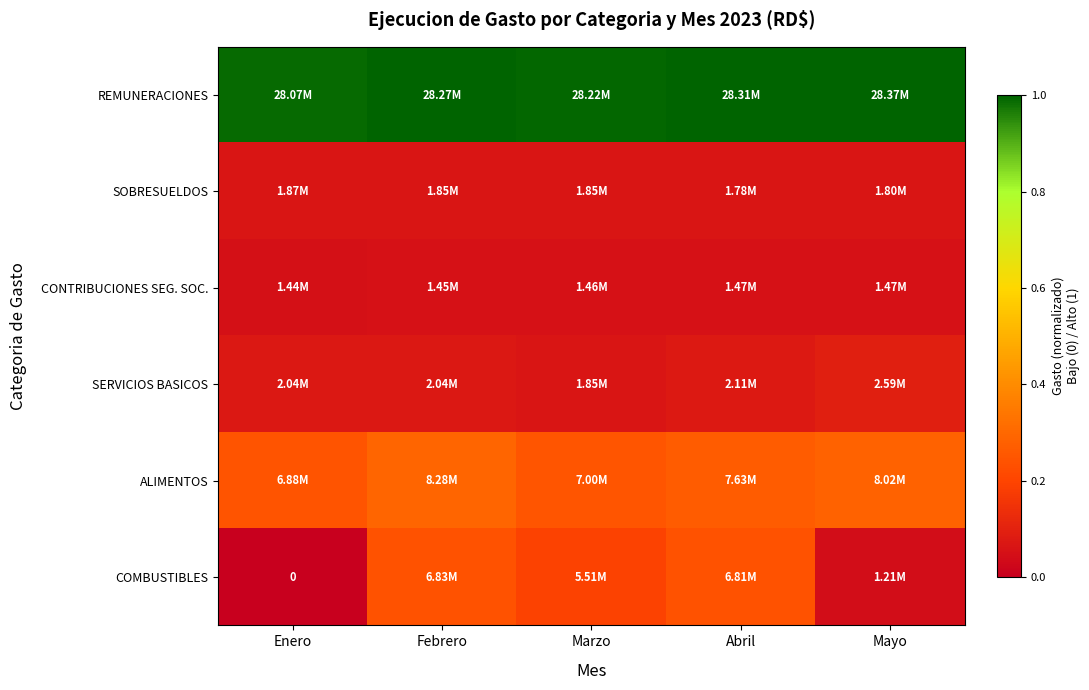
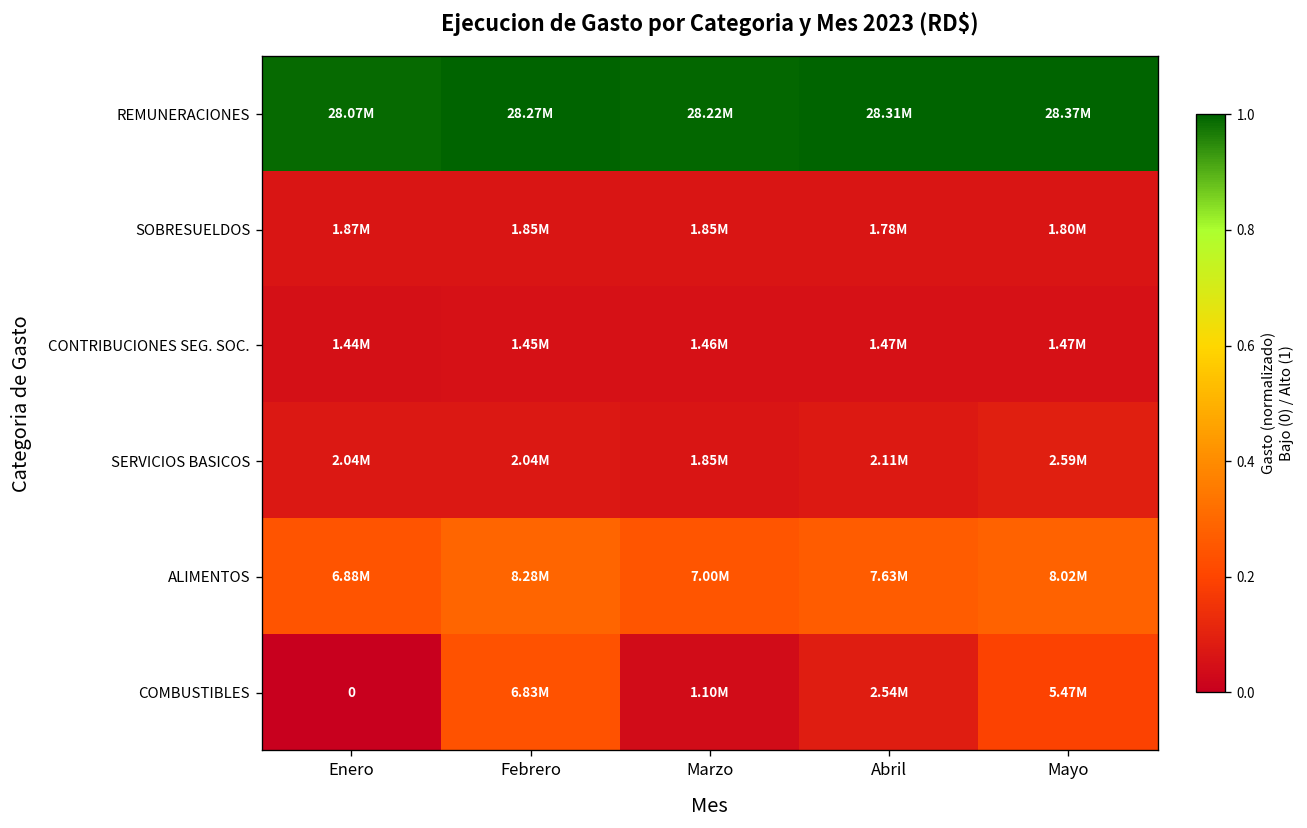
  {
    "REMUNERACIONES": {
      "Enero": "28.07M",
      "Febrero": "28.27M",
      "Marzo": "28.22M",
      "Abril": "28.31M",
      "Mayo": "28.37M"
    },
    "SOBRESUELDOS": {
      "Enero": "1.87M",
      "Febrero": "1.85M",
      "Marzo": "1.85M",
      "Abril": "1.78M",
      "Mayo": "1.80M"
    },
    "CONTRIBUCIONES SEG. SOC.": {
      "Enero": "1.44M",
      "Febrero": "1.45M",
      "Marzo": "1.46M",
      "Abril": "1.47M",
      "Mayo": "1.47M"
    },
    "SERVICIOS BASICOS": {
      "Enero": "2.04M",
      "Febrero": "2.04M",
      "Marzo": "1.85M",
      "Abril": "2.11M",
      "Mayo": "2.59M"
    },
    "ALIMENTOS": {
      "Enero": "6.88M",
      "Febrero": "8.28M",
      "Marzo": "7.00M",
      "Abril": "7.63M",
      "Mayo": "8.02M"
    },
    "COMBUSTIBLES": {
      "Enero": "0",
      "Febrero": "6.83M",
-     "Marzo": "5.51M",
-     "Abril": "6.81M",
-     "Mayo": "1.21M"
+     "Marzo": "1.10M",
+     "Abril": "2.54M",
+     "Mayo": "5.47M"
    }
  }
